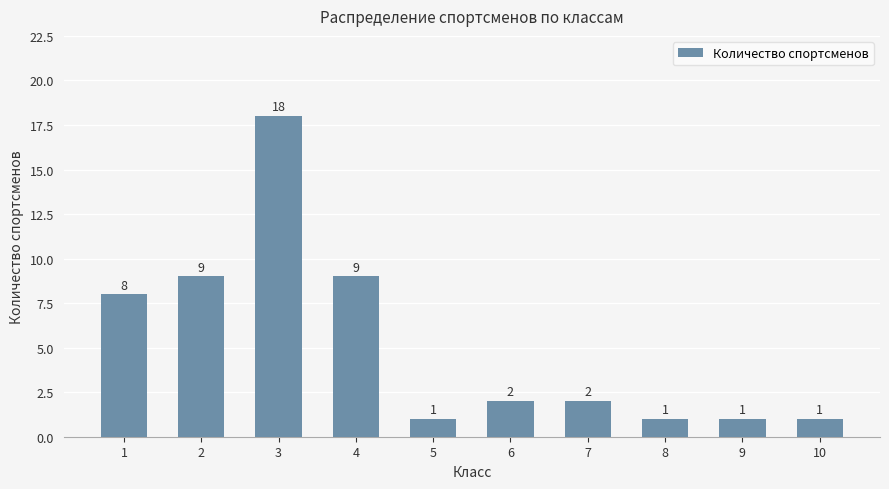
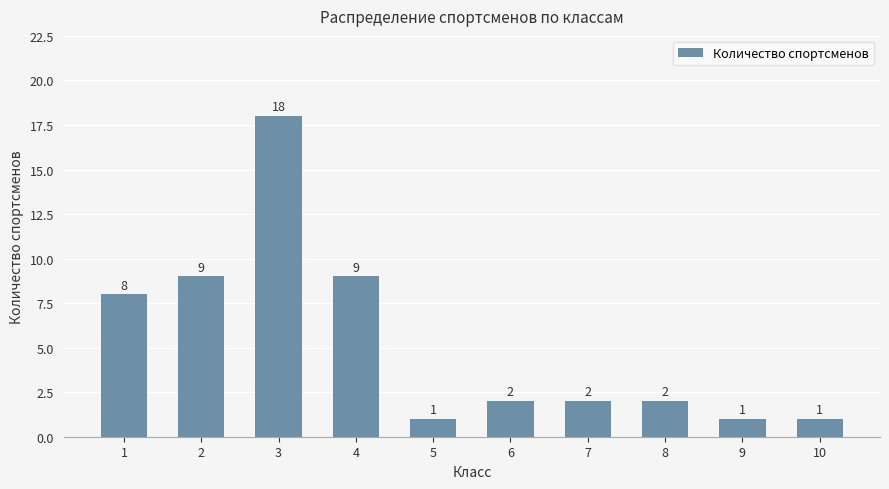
  {
    "1": 8,
    "2": 9,
    "3": 18,
    "4": 9,
    "5": 1,
    "6": 2,
    "7": 2,
-   "8": 1,
+   "8": 2,
    "9": 1,
    "10": 1
  }
